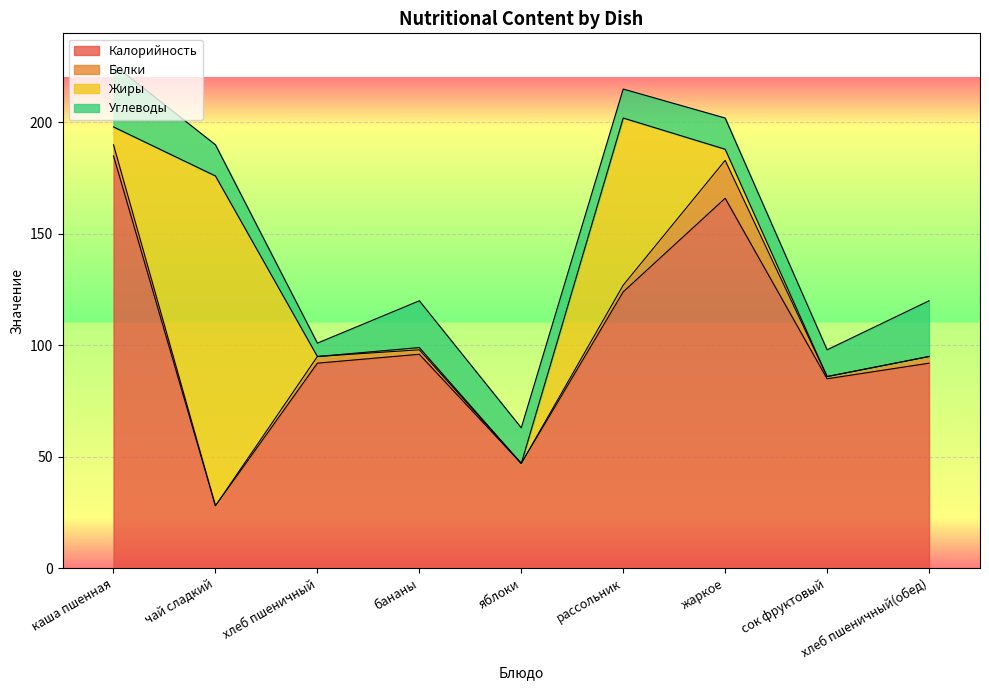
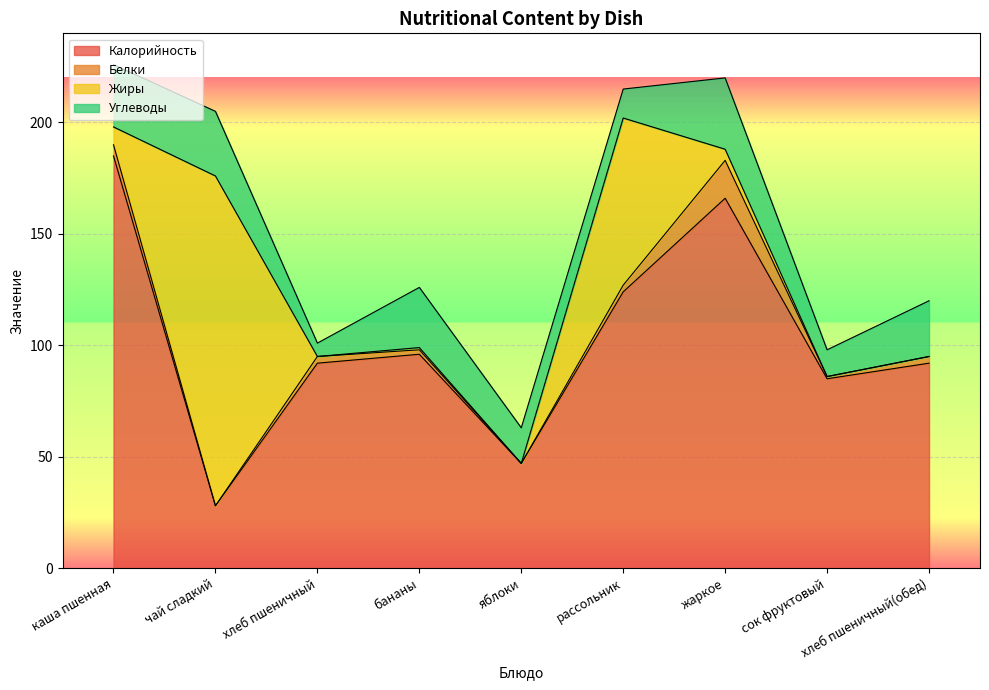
  {
    "Жиры": {
      "каша пшенная": 8,
      "чай сладкий": 148,
      "рассольник": 75,
      "жаркое": 5
    },
    "Углеводы": {
-     "чай сладкий": 14,
+     "чай сладкий": 29,
      "хлеб пшеничный": 6,
-     "бананы": 21,
+     "бананы": 27,
      "яблоки": 16,
      "рассольник": 13,
-     "жаркое": 14,
+     "жаркое": 32,
      "сок фруктовый": 12,
      "хлеб пшеничный(обед)": 25
    }
  }
